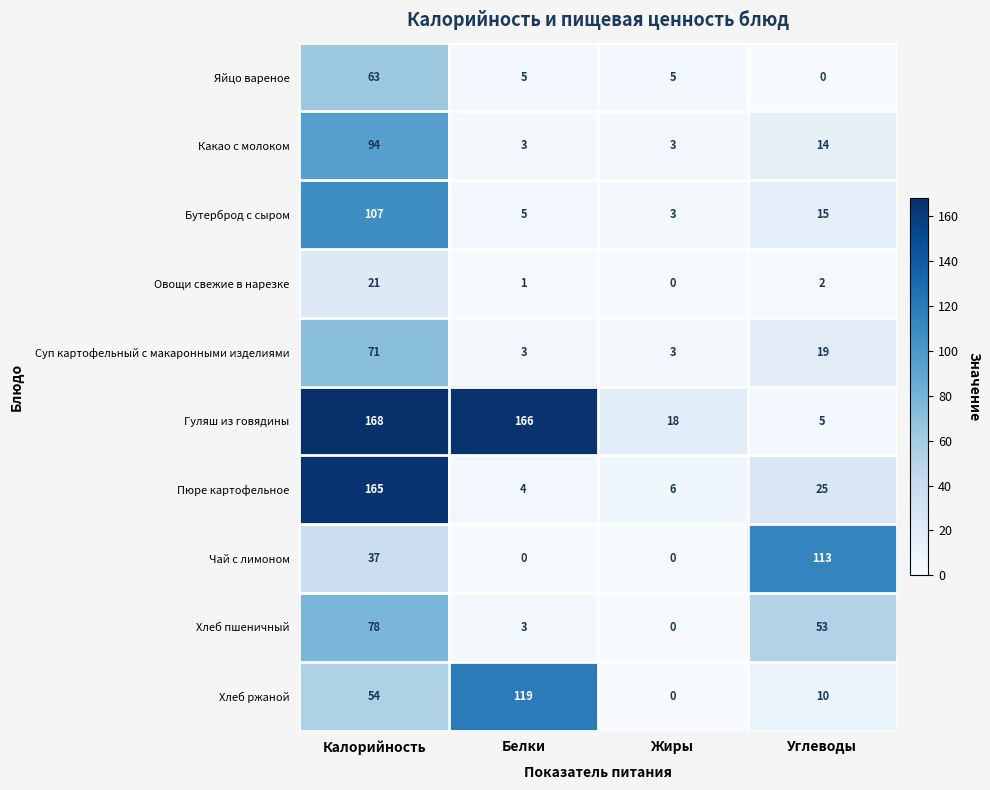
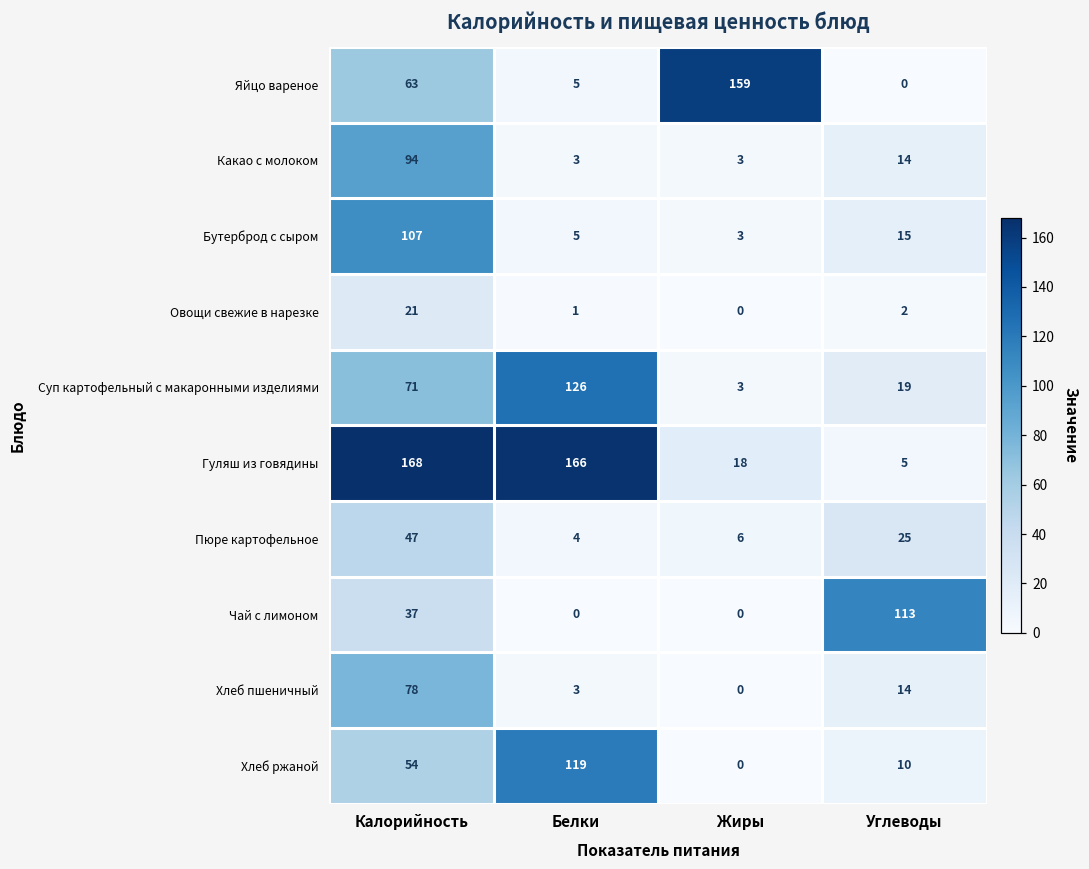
  {
    "Яйцо вареное": {
      "Калорийность": 63,
      "Белки": 5,
-     "Жиры": 5,
+     "Жиры": 159,
      "Углеводы": 0
    },
    "Какао с молоком": {
      "Калорийность": 94,
      "Белки": 3,
      "Жиры": 3,
      "Углеводы": 14
    },
    "Бутерброд с сыром": {
      "Калорийность": 107,
      "Белки": 5,
      "Жиры": 3,
      "Углеводы": 15
    },
    "Овощи свежие в нарезке": {
      "Калорийность": 21,
      "Белки": 1,
      "Жиры": 0,
      "Углеводы": 2
    },
    "Суп картофельный с макаронными изделиями": {
      "Калорийность": 71,
-     "Белки": 3,
+     "Белки": 126,
      "Жиры": 3,
      "Углеводы": 19
    },
    "Гуляш из говядины": {
      "Калорийность": 168,
      "Белки": 166,
      "Жиры": 18,
      "Углеводы": 5
    },
    "Пюре картофельное": {
-     "Калорийность": 165,
+     "Калорийность": 47,
      "Белки": 4,
      "Жиры": 6,
      "Углеводы": 25
    },
    "Чай с лимоном": {
      "Калорийность": 37,
      "Белки": 0,
      "Жиры": 0,
      "Углеводы": 113
    },
    "Хлеб пшеничный": {
      "Калорийность": 78,
      "Белки": 3,
      "Жиры": 0,
-     "Углеводы": 53
+     "Углеводы": 14
    },
    "Хлеб ржаной": {
      "Калорийность": 54,
      "Белки": 119,
      "Жиры": 0,
      "Углеводы": 10
    }
  }
